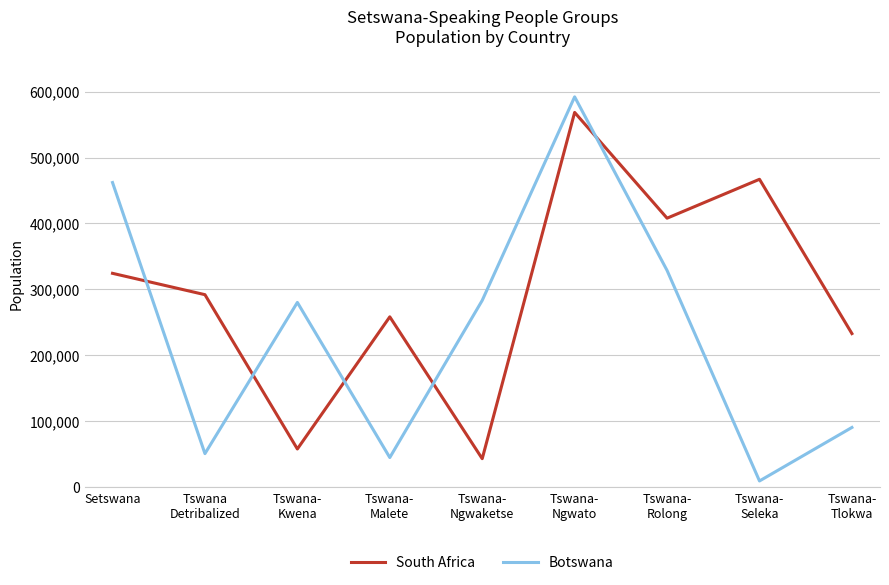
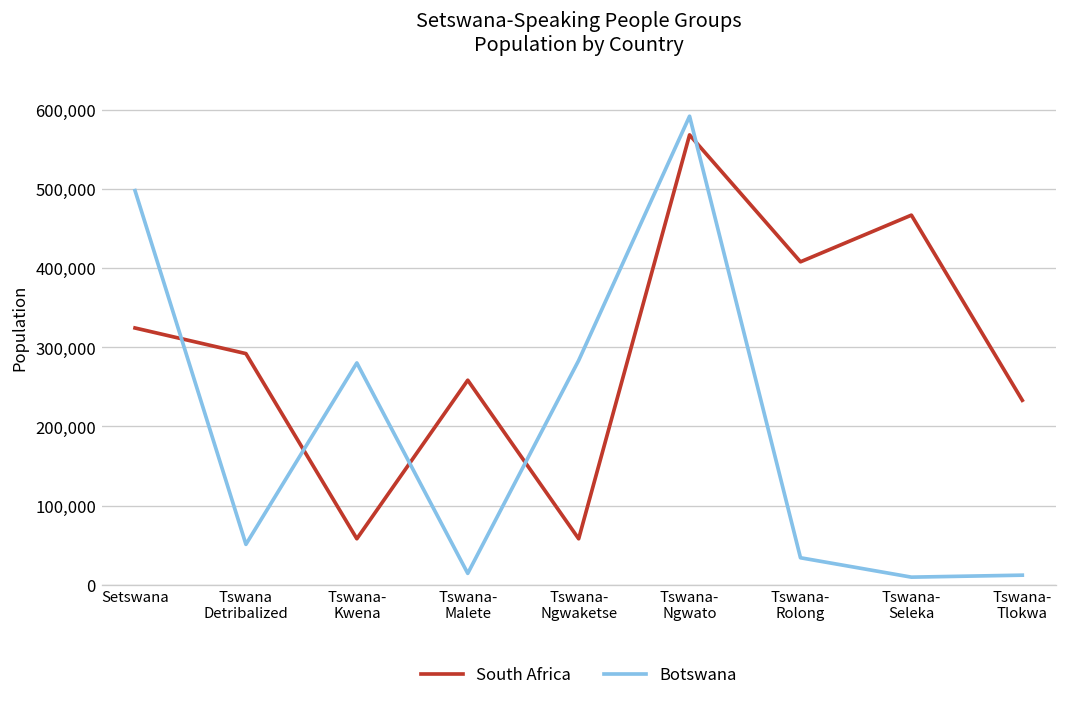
  {
    "South Africa": {
      "Setswana": "320,000",
      "Tswana Detribalized": "290,000",
      "Tswana- Kwena": "60,000",
      "Tswana- Malete": "260,000",
-     "Tswana- Ngwaketse": "40,000",
+     "Tswana- Ngwaketse": "60,000",
      "Tswana- Ngwato": "570,000",
      "Tswana- Rolong": "410,000",
      "Tswana- Seleka": "470,000",
      "Tswana- Tlokwa": "230,000"
    },
    "Botswana": {
-     "Setswana": "460,000",
+     "Setswana": "500,000",
      "Tswana Detribalized": "50,000",
      "Tswana- Kwena": "280,000",
-     "Tswana- Malete": "50,000",
+     "Tswana- Malete": "10,000",
      "Tswana- Ngwaketse": "280,000",
      "Tswana- Ngwato": "590,000",
-     "Tswana- Rolong": "330,000",
+     "Tswana- Rolong": "30,000",
      "Tswana- Seleka": "10,000",
-     "Tswana- Tlokwa": "90,000"
+     "Tswana- Tlokwa": "10,000"
    }
  }
